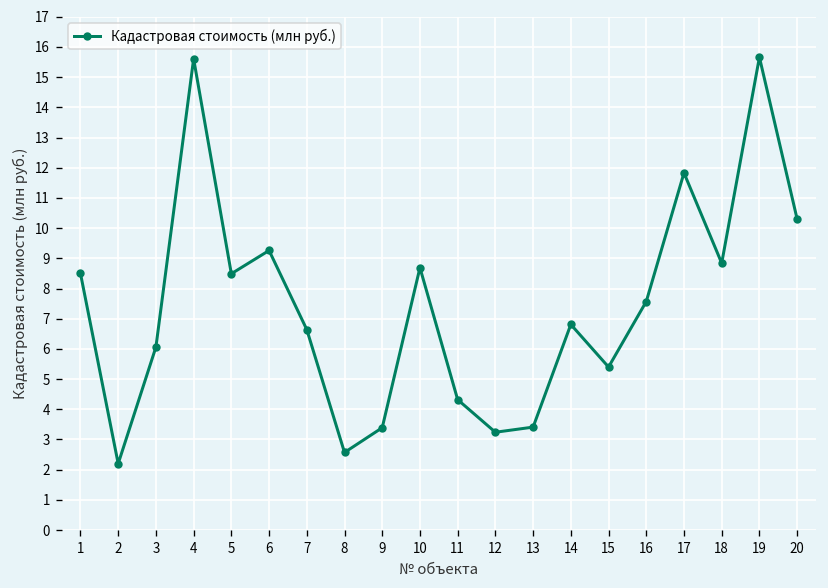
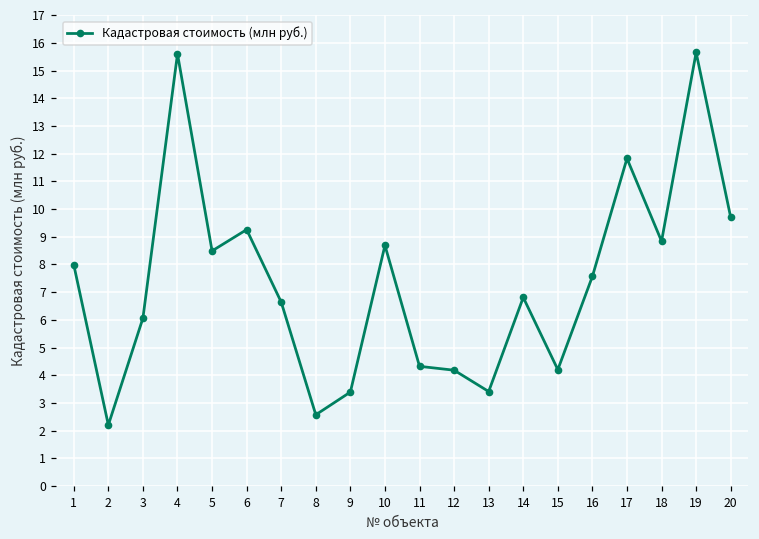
  {
-   "1": 8.5,
+   "1": 8.0,
    "2": 2.2,
    "3": 6.1,
    "4": 15.6,
    "5": 8.5,
    "6": 9.3,
    "7": 6.6,
    "8": 2.6,
    "9": 3.4,
    "10": 8.7,
    "11": 4.3,
-   "12": 3.2,
+   "12": 4.2,
    "13": 3.4,
    "14": 6.8,
-   "15": 5.4,
+   "15": 4.2,
    "16": 7.6,
    "17": 11.8,
    "18": 8.8,
    "19": 15.7,
-   "20": 10.3
+   "20": 9.7
  }
